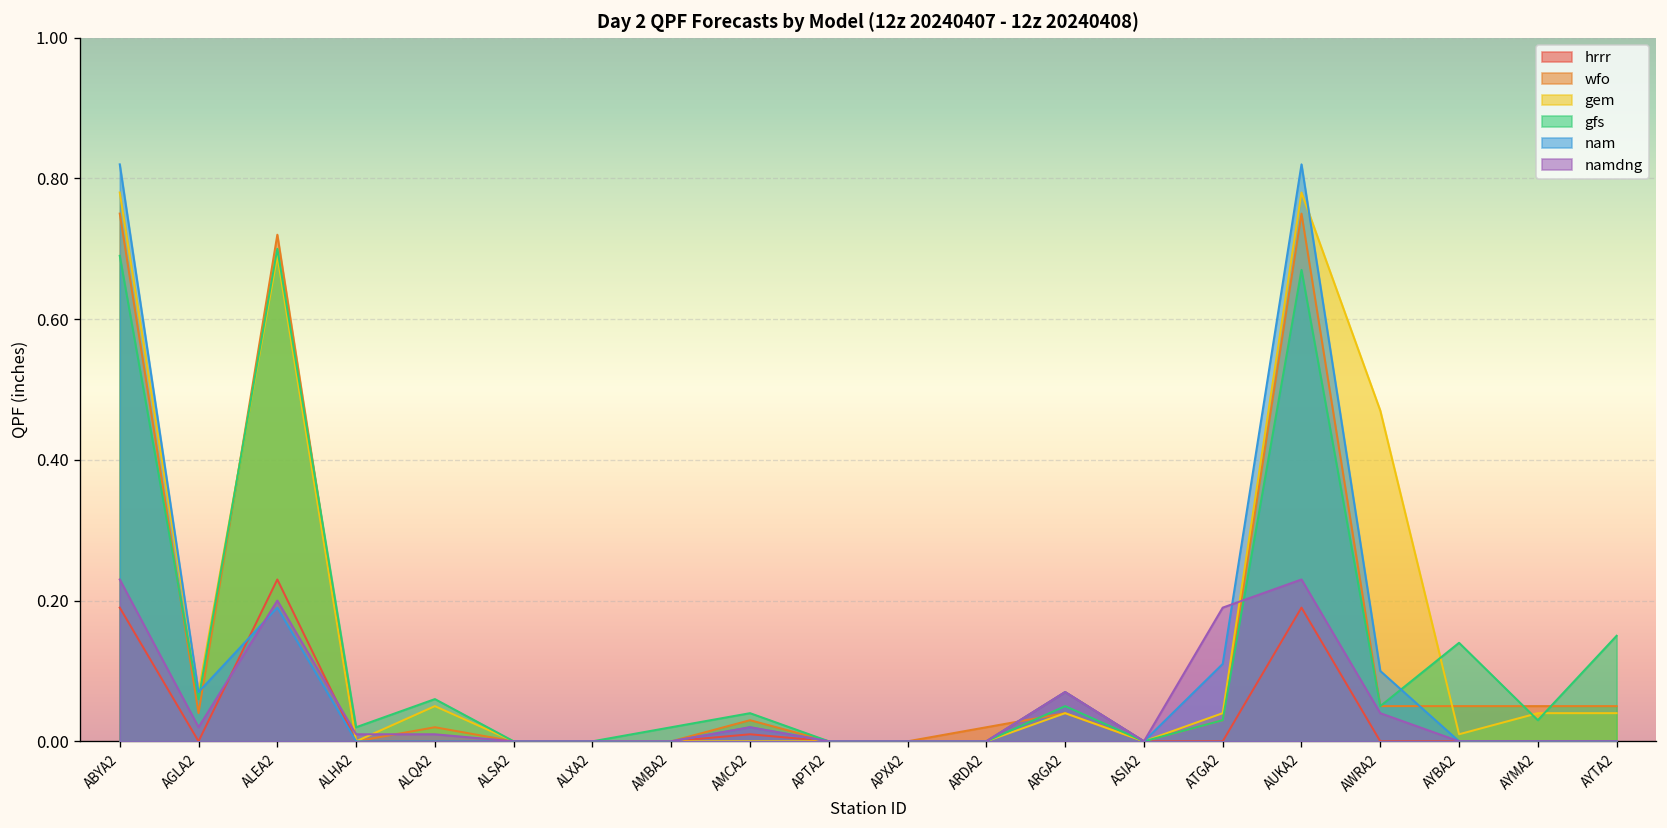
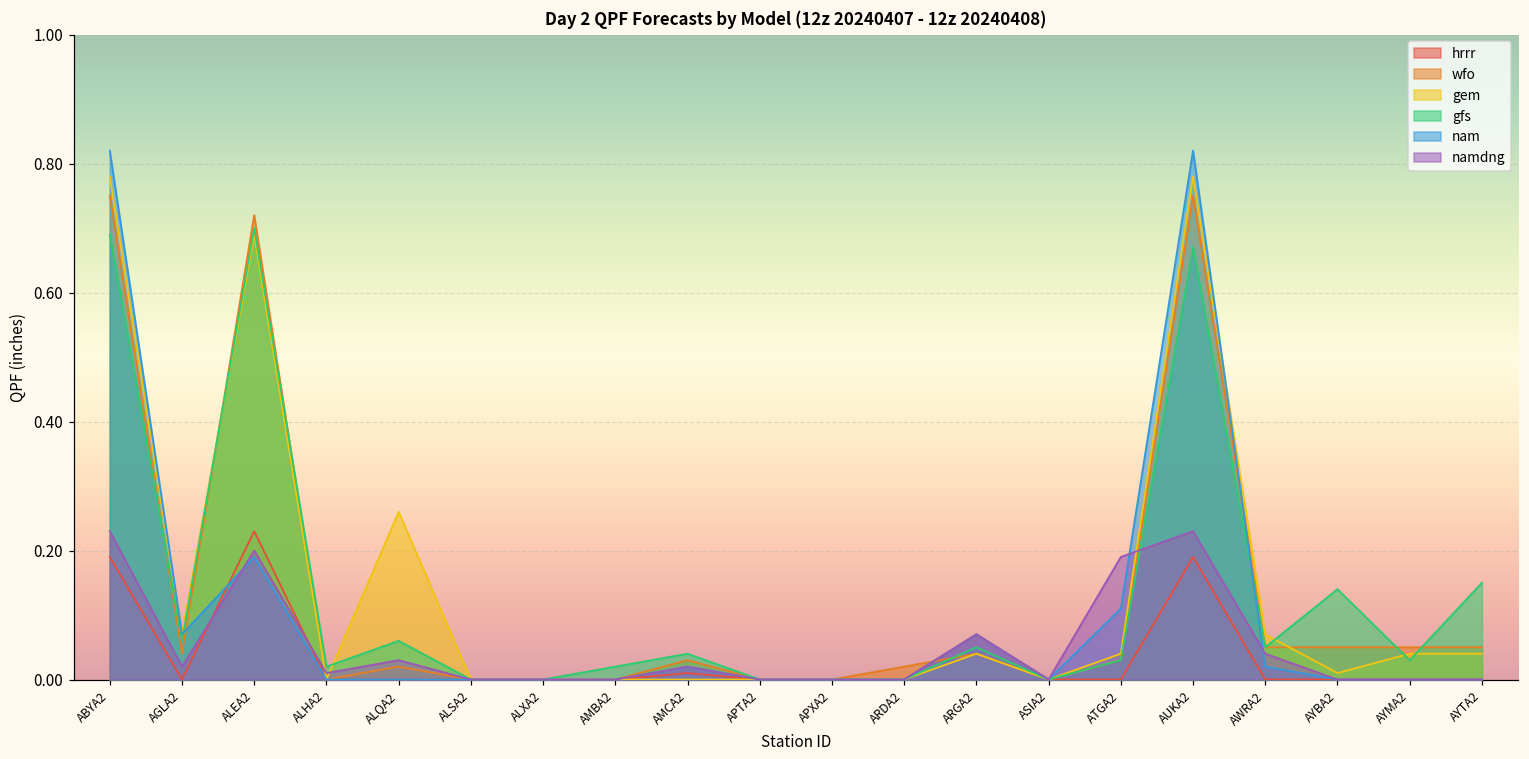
  {
    "gem": {
      "ABYA2": 0.78,
      "ALEA2": 0.69,
-     "ALQA2": 0.05,
+     "ALQA2": 0.26,
      "AMCA2": 0.00,
      "ATGA2": 0.04,
      "AUKA2": 0.78,
-     "AWRA2": 0.47,
+     "AWRA2": 0.07,
      "AYBA2": 0.01,
      "AYMA2": 0.04,
      "AYTA2": 0.04
    },
    "gfs": {
      "ABYA2": 0.69,
      "AGLA2": 0.06,
      "ALEA2": 0.70,
      "ALHA2": 0.02,
      "ALQA2": 0.06,
      "AMBA2": 0.02,
      "AMCA2": 0.04,
      "ARGA2": 0.05,
      "AUKA2": 0.67,
      "AYBA2": 0.14,
      "AYMA2": 0.03,
      "AYTA2": 0.15
    },
    "nam": {
      "ABYA2": 0.82,
      "ALEA2": 0.19,
      "ATGA2": 0.11,
      "AUKA2": 0.82,
-     "AWRA2": 0.10
+     "AWRA2": 0.02
    },
    "namdng": {
      "ABYA2": 0.23,
      "AGLA2": 0.02,
      "ALEA2": 0.20,
      "ALHA2": 0.01,
-     "ALQA2": 0.01,
+     "ALQA2": 0.03,
      "ATGA2": 0.19,
      "AUKA2": 0.23,
      "AWRA2": 0.04
    }
  }
